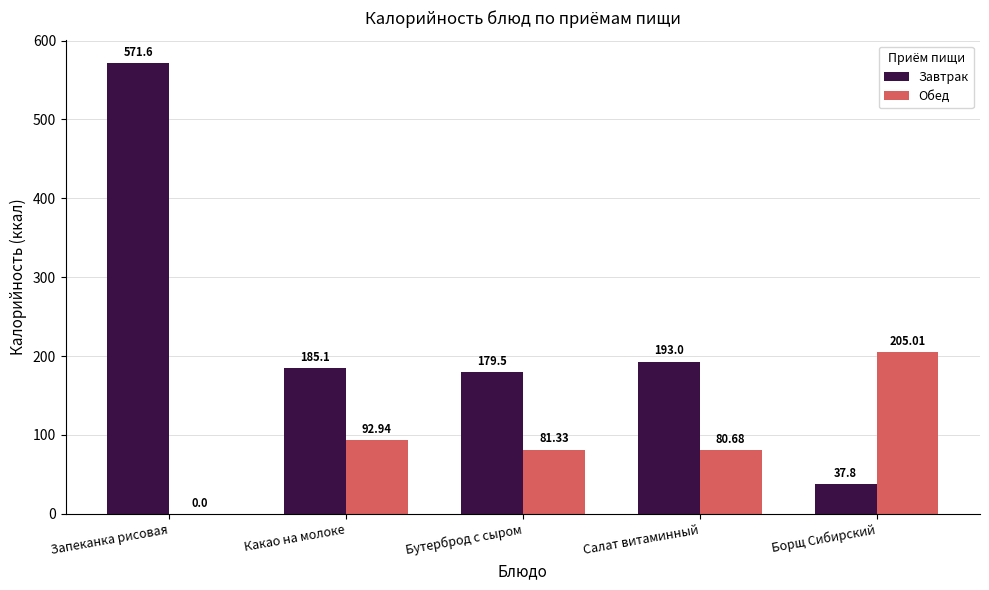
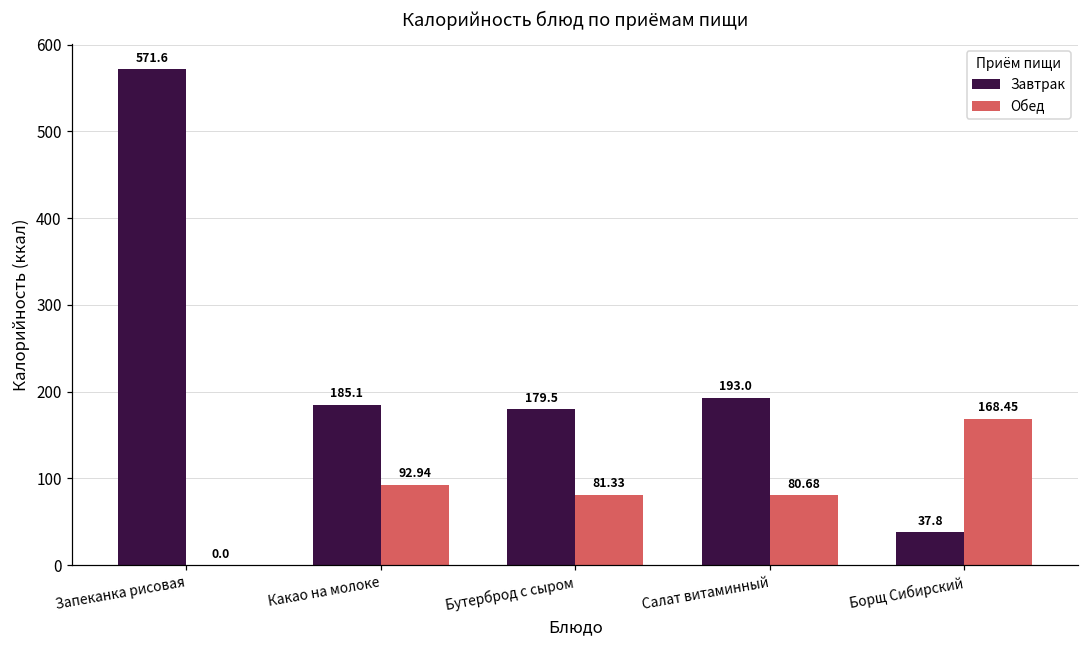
  {
    "Завтрак": {
      "Запеканка рисовая": 571.6,
      "Какао на молоке": 185.1,
      "Бутерброд с сыром": 179.5,
      "Салат витаминный": 193.0,
      "Борщ Сибирский": 37.8
    },
    "Обед": {
      "Запеканка рисовая": 0.0,
      "Какао на молоке": 92.94,
      "Бутерброд с сыром": 81.33,
      "Салат витаминный": 80.68,
-     "Борщ Сибирский": 205.01
+     "Борщ Сибирский": 168.45
    }
  }
